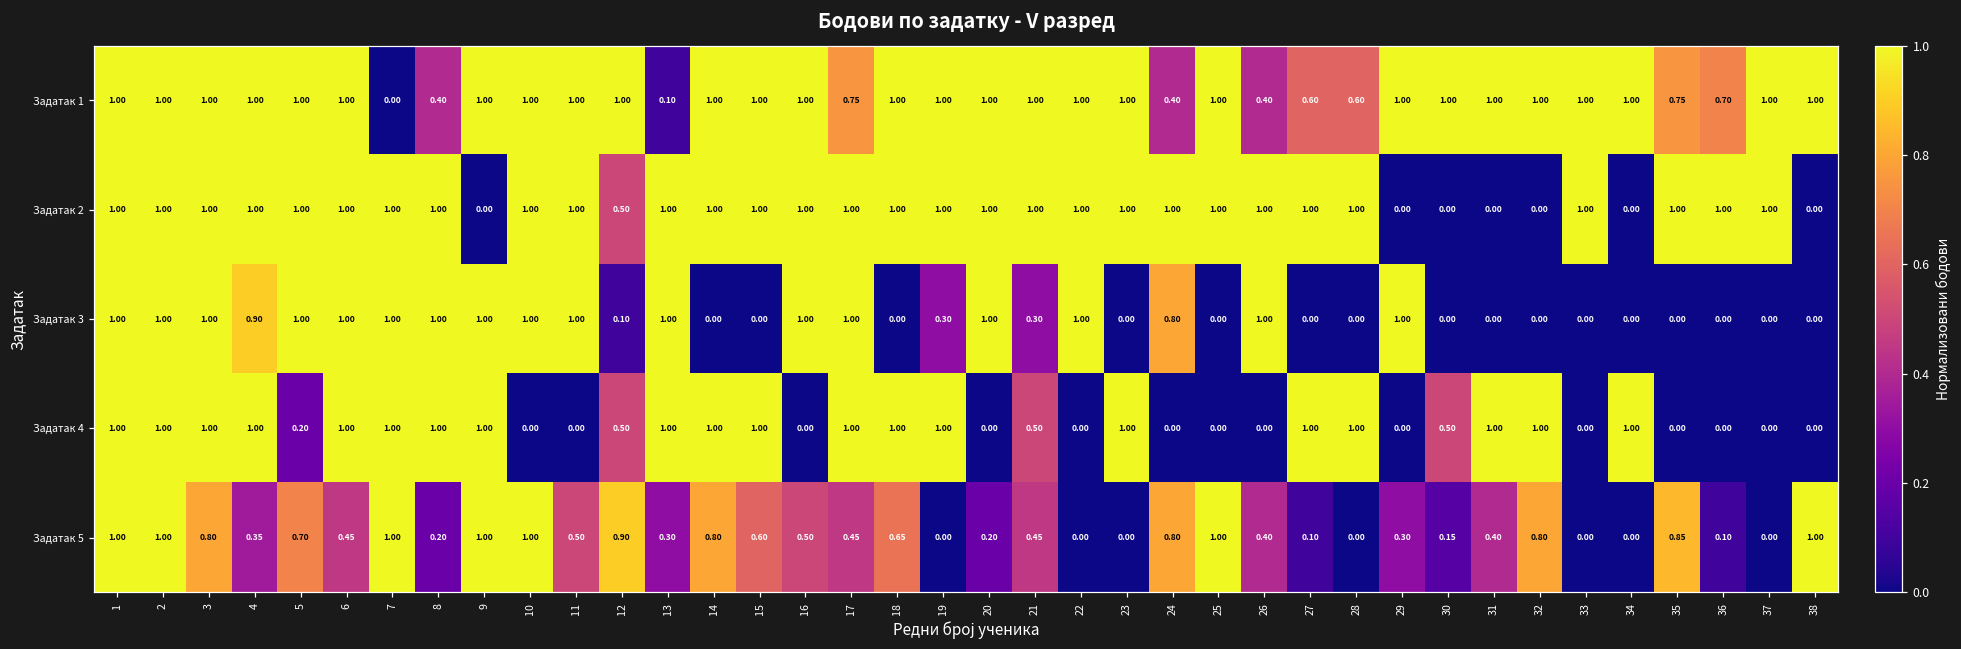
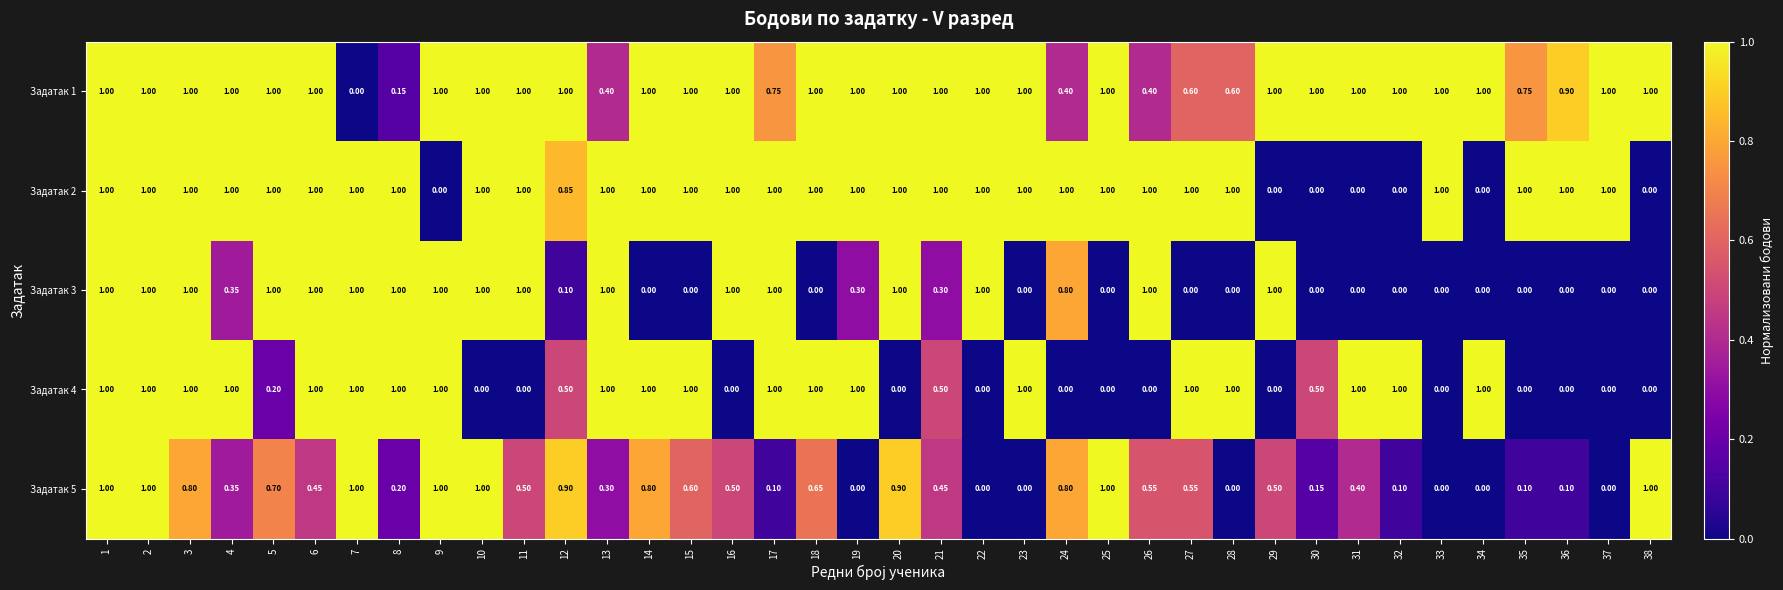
  {
    "Задатак 1": {
      "1": 1.00,
      "2": 1.00,
      "3": 1.00,
      "4": 1.00,
      "5": 1.00,
      "6": 1.00,
      "7": 0.00,
-     "8": 0.40,
+     "8": 0.15,
      "9": 1.00,
      "10": 1.00,
      "11": 1.00,
      "12": 1.00,
-     "13": 0.10,
+     "13": 0.40,
      "14": 1.00,
      "15": 1.00,
      "16": 1.00,
      "17": 0.75,
      "18": 1.00,
      "19": 1.00,
      "20": 1.00,
      "21": 1.00,
      "22": 1.00,
      "23": 1.00,
      "24": 0.40,
      "25": 1.00,
      "26": 0.40,
      "27": 0.60,
      "28": 0.60,
      "29": 1.00,
      "30": 1.00,
      "31": 1.00,
      "32": 1.00,
      "33": 1.00,
      "34": 1.00,
      "35": 0.75,
-     "36": 0.70,
+     "36": 0.90,
      "37": 1.00,
      "38": 1.00
    },
    "Задатак 2": {
      "1": 1.00,
      "2": 1.00,
      "3": 1.00,
      "4": 1.00,
      "5": 1.00,
      "6": 1.00,
      "7": 1.00,
      "8": 1.00,
      "9": 0.00,
      "10": 1.00,
      "11": 1.00,
-     "12": 0.50,
+     "12": 0.85,
      "13": 1.00,
      "14": 1.00,
      "15": 1.00,
      "16": 1.00,
      "17": 1.00,
      "18": 1.00,
      "19": 1.00,
      "20": 1.00,
      "21": 1.00,
      "22": 1.00,
      "23": 1.00,
      "24": 1.00,
      "25": 1.00,
      "26": 1.00,
      "27": 1.00,
      "28": 1.00,
      "29": 0.00,
      "30": 0.00,
      "31": 0.00,
      "32": 0.00,
      "33": 1.00,
      "34": 0.00,
      "35": 1.00,
      "36": 1.00,
      "37": 1.00,
      "38": 0.00
    },
    "Задатак 3": {
      "1": 1.00,
      "2": 1.00,
      "3": 1.00,
-     "4": 0.90,
+     "4": 0.35,
      "5": 1.00,
      "6": 1.00,
      "7": 1.00,
      "8": 1.00,
      "9": 1.00,
      "10": 1.00,
      "11": 1.00,
      "12": 0.10,
      "13": 1.00,
      "14": 0.00,
      "15": 0.00,
      "16": 1.00,
      "17": 1.00,
      "18": 0.00,
      "19": 0.30,
      "20": 1.00,
      "21": 0.30,
      "22": 1.00,
      "23": 0.00,
      "24": 0.80,
      "25": 0.00,
      "26": 1.00,
      "27": 0.00,
      "28": 0.00,
      "29": 1.00,
      "30": 0.00,
      "31": 0.00,
      "32": 0.00,
      "33": 0.00,
      "34": 0.00,
      "35": 0.00,
      "36": 0.00,
      "37": 0.00,
      "38": 0.00
    },
    "Задатак 4": {
      "1": 1.00,
      "2": 1.00,
      "3": 1.00,
      "4": 1.00,
      "5": 0.20,
      "6": 1.00,
      "7": 1.00,
      "8": 1.00,
      "9": 1.00,
      "10": 0.00,
      "11": 0.00,
      "12": 0.50,
      "13": 1.00,
      "14": 1.00,
      "15": 1.00,
      "16": 0.00,
      "17": 1.00,
      "18": 1.00,
      "19": 1.00,
      "20": 0.00,
      "21": 0.50,
      "22": 0.00,
      "23": 1.00,
      "24": 0.00,
      "25": 0.00,
      "26": 0.00,
      "27": 1.00,
      "28": 1.00,
      "29": 0.00,
      "30": 0.50,
      "31": 1.00,
      "32": 1.00,
      "33": 0.00,
      "34": 1.00,
      "35": 0.00,
      "36": 0.00,
      "37": 0.00,
      "38": 0.00
    },
    "Задатак 5": {
      "1": 1.00,
      "2": 1.00,
      "3": 0.80,
      "4": 0.35,
      "5": 0.70,
      "6": 0.45,
      "7": 1.00,
      "8": 0.20,
      "9": 1.00,
      "10": 1.00,
      "11": 0.50,
      "12": 0.90,
      "13": 0.30,
      "14": 0.80,
      "15": 0.60,
      "16": 0.50,
-     "17": 0.45,
+     "17": 0.10,
      "18": 0.65,
      "19": 0.00,
-     "20": 0.20,
+     "20": 0.90,
      "21": 0.45,
      "22": 0.00,
      "23": 0.00,
      "24": 0.80,
      "25": 1.00,
-     "26": 0.40,
-     "27": 0.10,
+     "26": 0.55,
+     "27": 0.55,
      "28": 0.00,
-     "29": 0.30,
+     "29": 0.50,
      "30": 0.15,
      "31": 0.40,
-     "32": 0.80,
+     "32": 0.10,
      "33": 0.00,
      "34": 0.00,
-     "35": 0.85,
+     "35": 0.10,
      "36": 0.10,
      "37": 0.00,
      "38": 1.00
    }
  }
